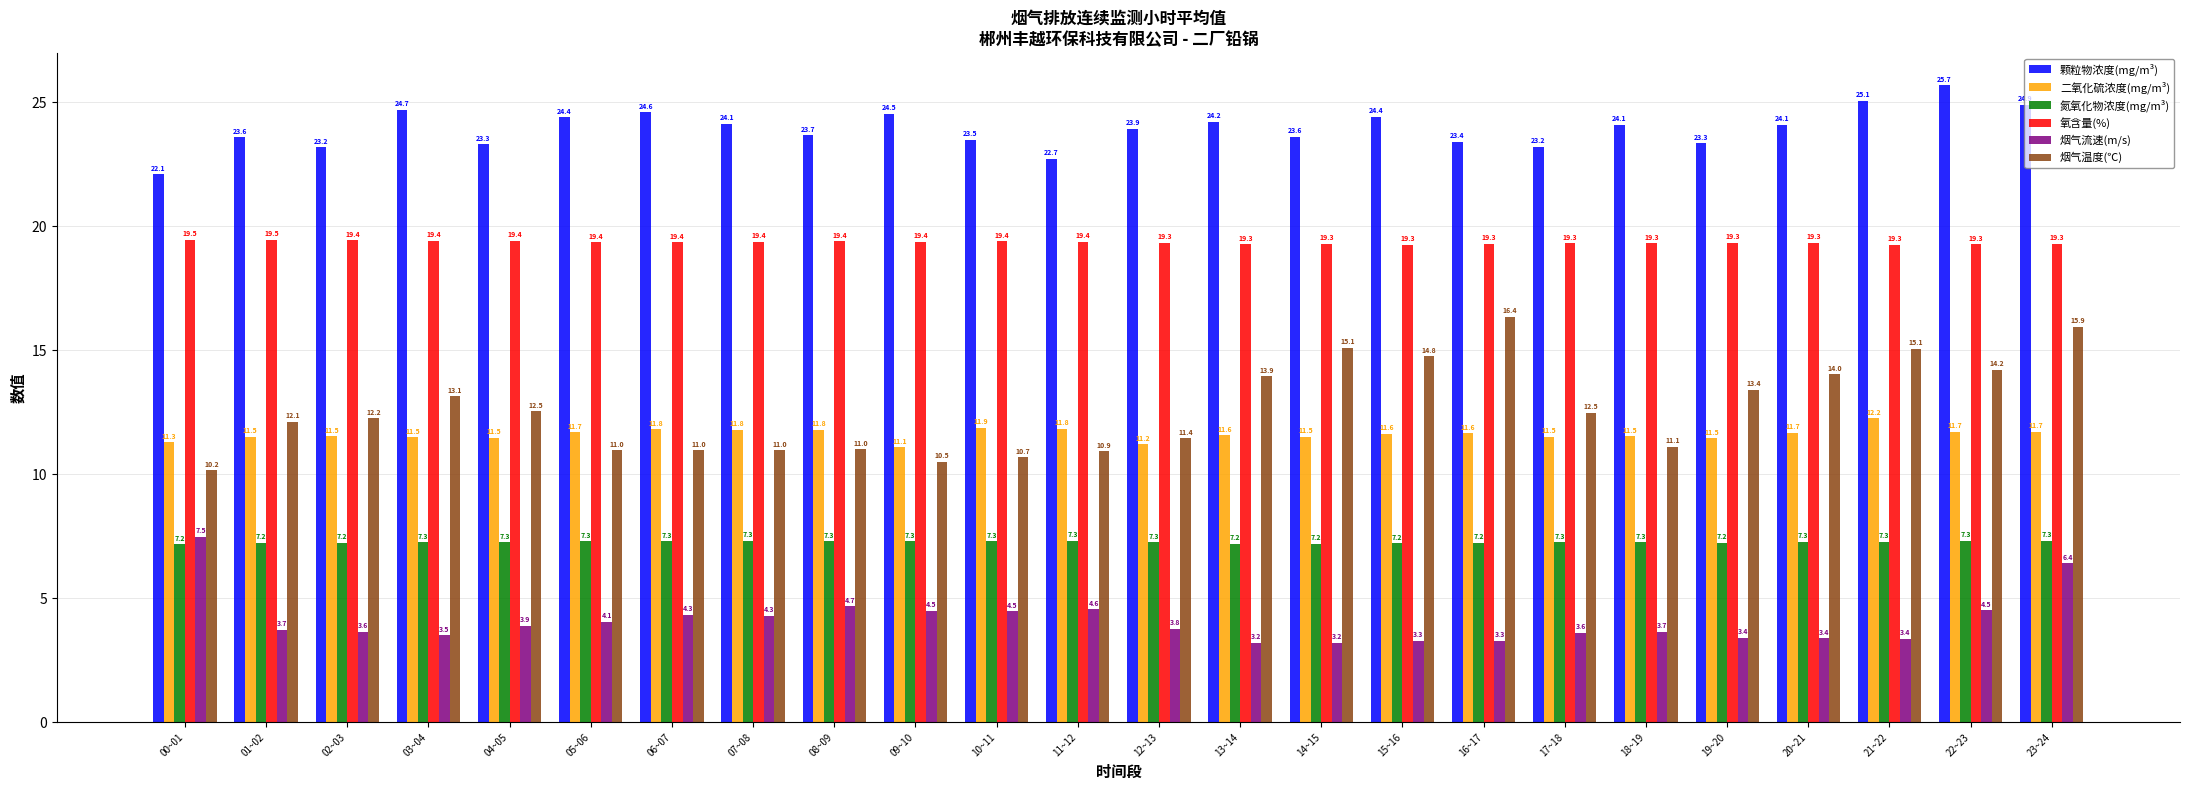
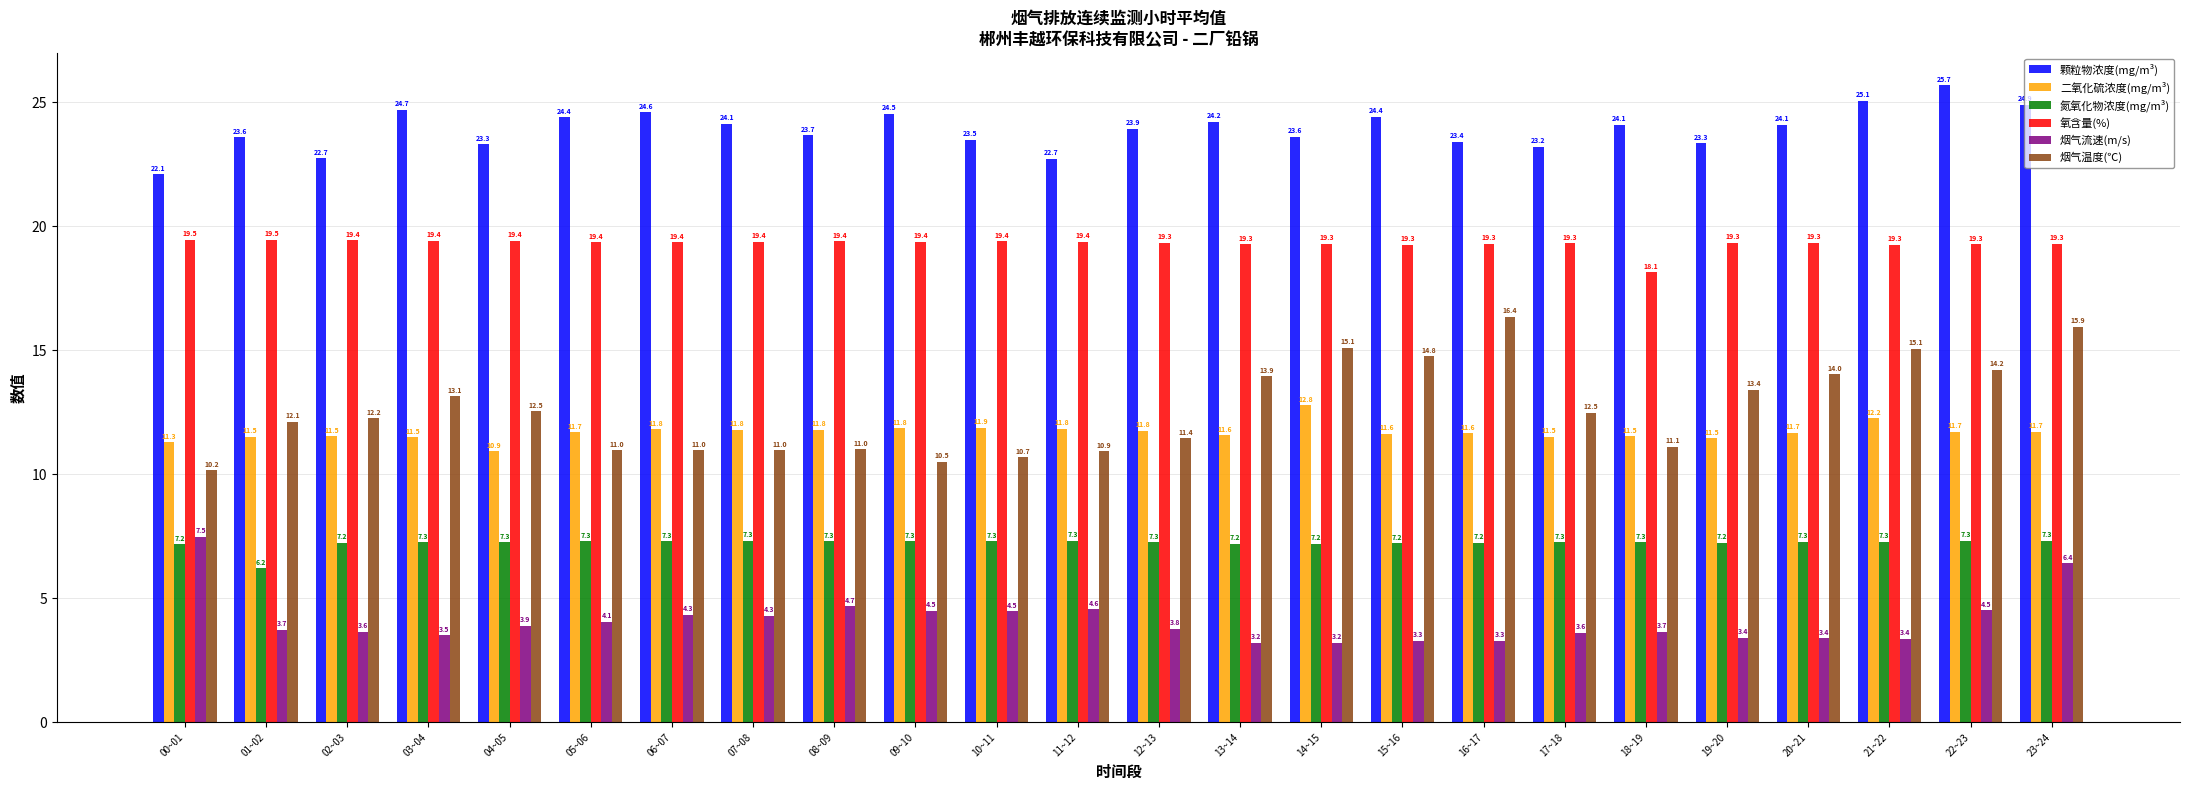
  {
    "颗粒物浓度(mg/m³)": {
      "00~01": 22.1,
      "01~02": 23.6,
-     "02~03": 23.2,
+     "02~03": 22.7,
      "03~04": 24.7,
      "04~05": 23.3,
      "05~06": 24.4,
      "06~07": 24.6,
      "07~08": 24.1,
      "08~09": 23.7,
      "09~10": 24.5,
      "10~11": 23.5,
      "11~12": 22.7,
      "12~13": 23.9,
      "13~14": 24.2,
      "14~15": 23.6,
      "15~16": 24.4,
      "16~17": 23.4,
      "17~18": 23.2,
      "18~19": 24.1,
      "19~20": 23.3,
      "20~21": 24.1,
      "21~22": 25.1,
      "22~23": 25.7
    },
    "二氧化硫浓度(mg/m³)": {
      "00~01": 11.3,
      "01~02": 11.5,
      "02~03": 11.5,
      "03~04": 11.5,
-     "04~05": 11.5,
+     "04~05": 10.9,
      "05~06": 11.7,
      "06~07": 11.8,
      "07~08": 11.8,
      "08~09": 11.8,
-     "09~10": 11.1,
+     "09~10": 11.8,
      "10~11": 11.9,
      "11~12": 11.8,
-     "12~13": 11.2,
+     "12~13": 11.8,
      "13~14": 11.6,
-     "14~15": 11.5,
+     "14~15": 12.8,
      "15~16": 11.6,
      "16~17": 11.6,
      "17~18": 11.5,
      "18~19": 11.5,
      "19~20": 11.5,
      "20~21": 11.7,
      "21~22": 12.2,
      "22~23": 11.7,
      "23~24": 11.7
    },
    "氮氧化物浓度(mg/m³)": {
      "00~01": 7.2,
-     "01~02": 7.2,
+     "01~02": 6.2,
      "02~03": 7.2,
      "03~04": 7.3,
      "04~05": 7.3,
      "05~06": 7.3,
      "06~07": 7.3,
      "07~08": 7.3,
      "08~09": 7.3,
      "09~10": 7.3,
      "10~11": 7.3,
      "11~12": 7.3,
      "12~13": 7.3,
      "13~14": 7.2,
      "14~15": 7.2,
      "15~16": 7.2,
      "16~17": 7.2,
      "17~18": 7.3,
      "18~19": 7.3,
      "19~20": 7.2,
      "20~21": 7.3,
      "21~22": 7.3,
      "22~23": 7.3,
      "23~24": 7.3
    },
    "氧含量(%)": {
      "00~01": 19.5,
      "01~02": 19.5,
      "02~03": 19.4,
      "03~04": 19.4,
      "04~05": 19.4,
      "05~06": 19.4,
      "06~07": 19.4,
      "07~08": 19.4,
      "08~09": 19.4,
      "09~10": 19.4,
      "10~11": 19.4,
      "11~12": 19.4,
      "12~13": 19.3,
      "13~14": 19.3,
      "14~15": 19.3,
      "15~16": 19.3,
      "16~17": 19.3,
      "17~18": 19.3,
-     "18~19": 19.3,
+     "18~19": 18.1,
      "19~20": 19.3,
      "20~21": 19.3,
      "21~22": 19.3,
      "22~23": 19.3,
      "23~24": 19.3
    },
    "烟气流速(m/s)": {
      "00~01": 7.5,
      "01~02": 3.7,
      "02~03": 3.6,
      "03~04": 3.5,
      "04~05": 3.9,
      "05~06": 4.1,
      "06~07": 4.3,
      "07~08": 4.3,
      "08~09": 4.7,
      "09~10": 4.5,
      "10~11": 4.5,
      "11~12": 4.6,
      "12~13": 3.8,
      "13~14": 3.2,
      "14~15": 3.2,
      "15~16": 3.3,
      "16~17": 3.3,
      "17~18": 3.6,
      "18~19": 3.7,
      "19~20": 3.4,
      "20~21": 3.4,
      "21~22": 3.4,
      "22~23": 4.5,
      "23~24": 6.4
    },
    "烟气温度(℃)": {
      "00~01": 10.2,
      "01~02": 12.1,
      "02~03": 12.2,
      "03~04": 13.1,
      "04~05": 12.5,
      "05~06": 11.0,
      "06~07": 11.0,
      "07~08": 11.0,
      "08~09": 11.0,
      "09~10": 10.5,
      "10~11": 10.7,
      "11~12": 10.9,
      "12~13": 11.4,
      "13~14": 13.9,
      "14~15": 15.1,
      "15~16": 14.8,
      "16~17": 16.4,
      "17~18": 12.5,
      "18~19": 11.1,
      "19~20": 13.4,
      "20~21": 14.0,
      "21~22": 15.1,
      "22~23": 14.2,
      "23~24": 15.9
    }
  }
